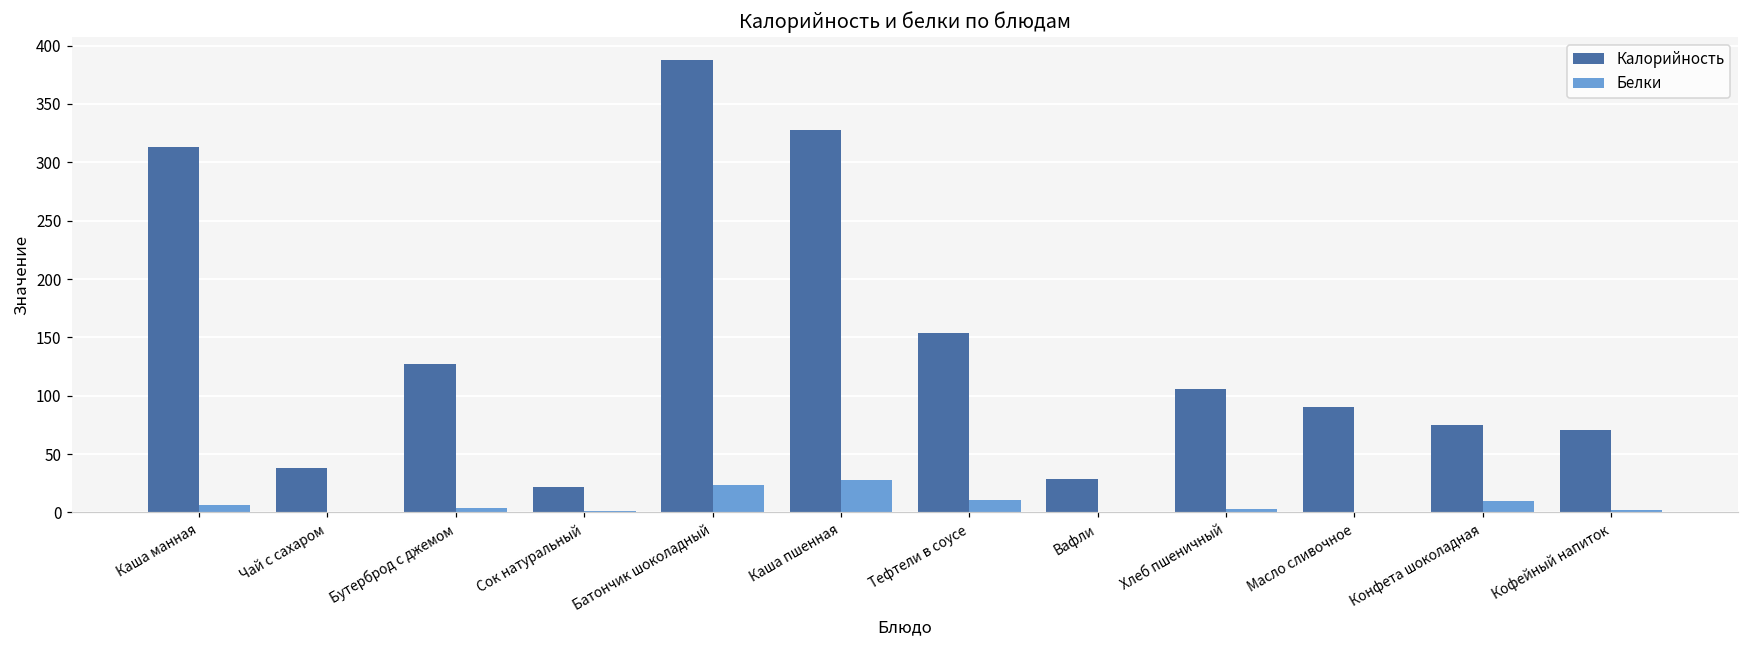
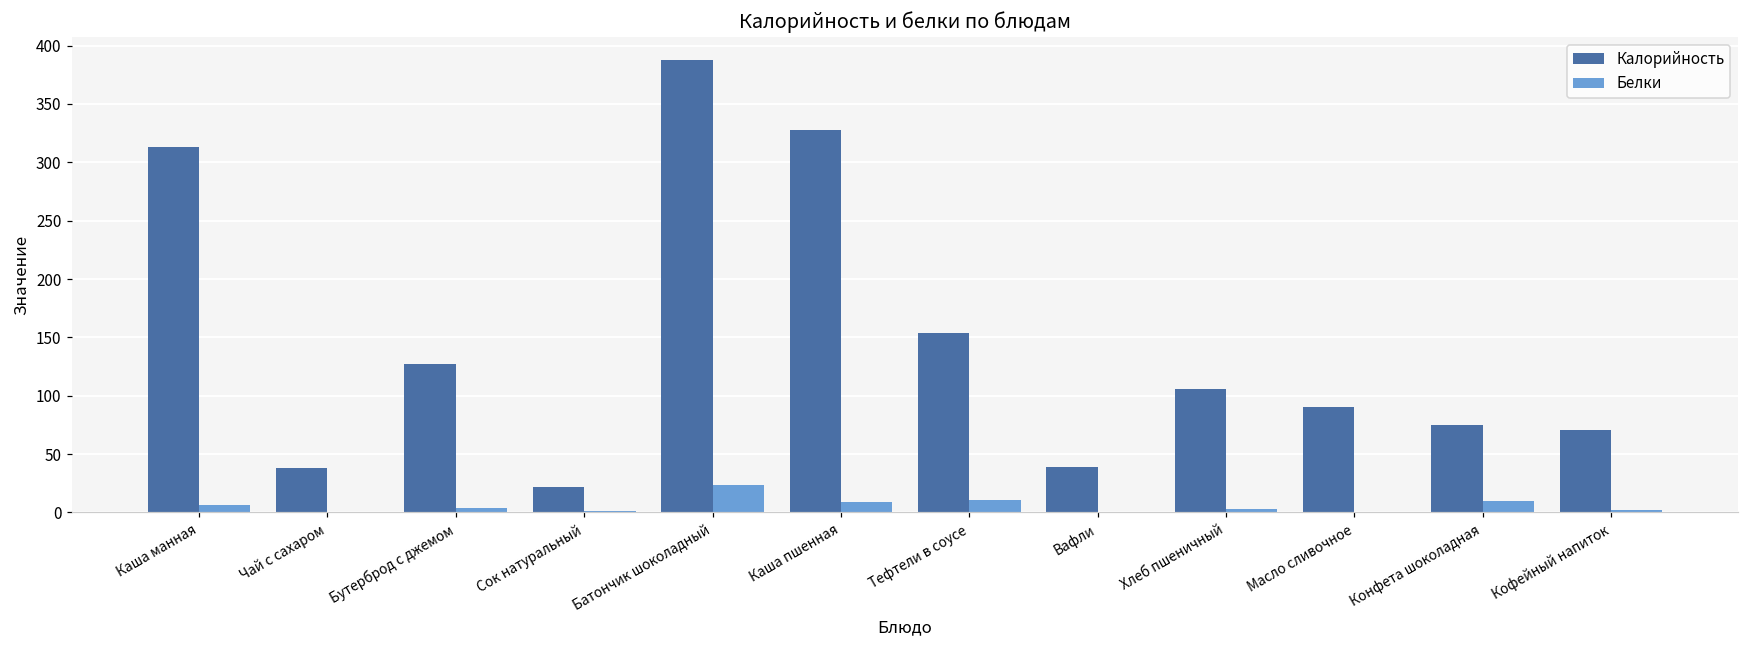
  {
    "Калорийность": {
      "Каша манная": 313,
      "Чай с сахаром": 38,
      "Бутерброд с джемом": 127,
      "Сок натуральный": 22,
      "Батончик шоколадный": 388,
      "Каша пшенная": 328,
      "Тефтели в соусе": 154,
-     "Вафли": 29,
+     "Вафли": 39,
      "Хлеб пшеничный": 106,
      "Масло сливочное": 90,
      "Конфета шоколадная": 75,
      "Кофейный напиток": 71
    },
    "Белки": {
      "Каша манная": 6,
      "Чай с сахаром": 0,
      "Бутерброд с джемом": 4,
      "Батончик шоколадный": 23,
-     "Каша пшенная": 28,
+     "Каша пшенная": 9,
      "Тефтели в соусе": 11,
      "Вафли": 0,
      "Хлеб пшеничный": 3,
      "Масло сливочное": 0,
      "Конфета шоколадная": 10
    }
  }
